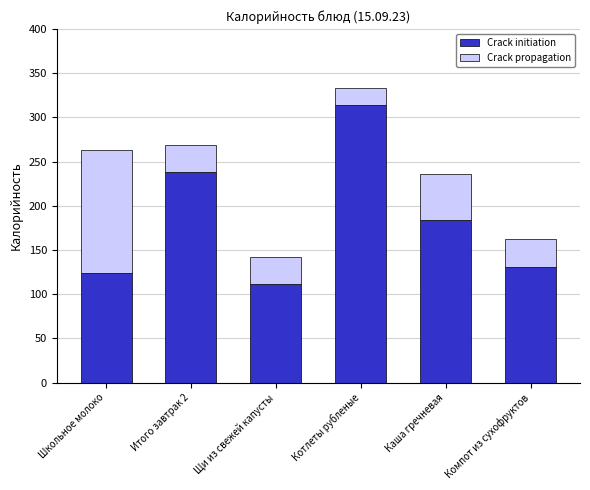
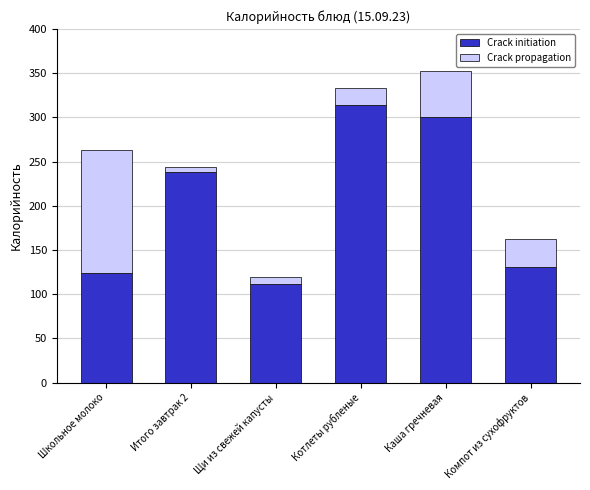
  {
    "Crack initiation": {
      "Школьное молоко": 120,
      "Итого завтрак 2": 240,
      "Щи из свежей капусты": 110,
      "Котлеты рубленые": 310,
-     "Каша гречневая": 180,
+     "Каша гречневая": 300,
      "Компот из сухофруктов": 130
    },
    "Crack propagation": {
      "Школьное молоко": 140,
-     "Итого завтрак 2": 30,
-     "Щи из свежей капусты": 30,
+     "Итого завтрак 2": 10,
+     "Щи из свежей капусты": 10,
      "Котлеты рубленые": 20,
      "Каша гречневая": 50,
      "Компот из сухофруктов": 30
    }
  }
